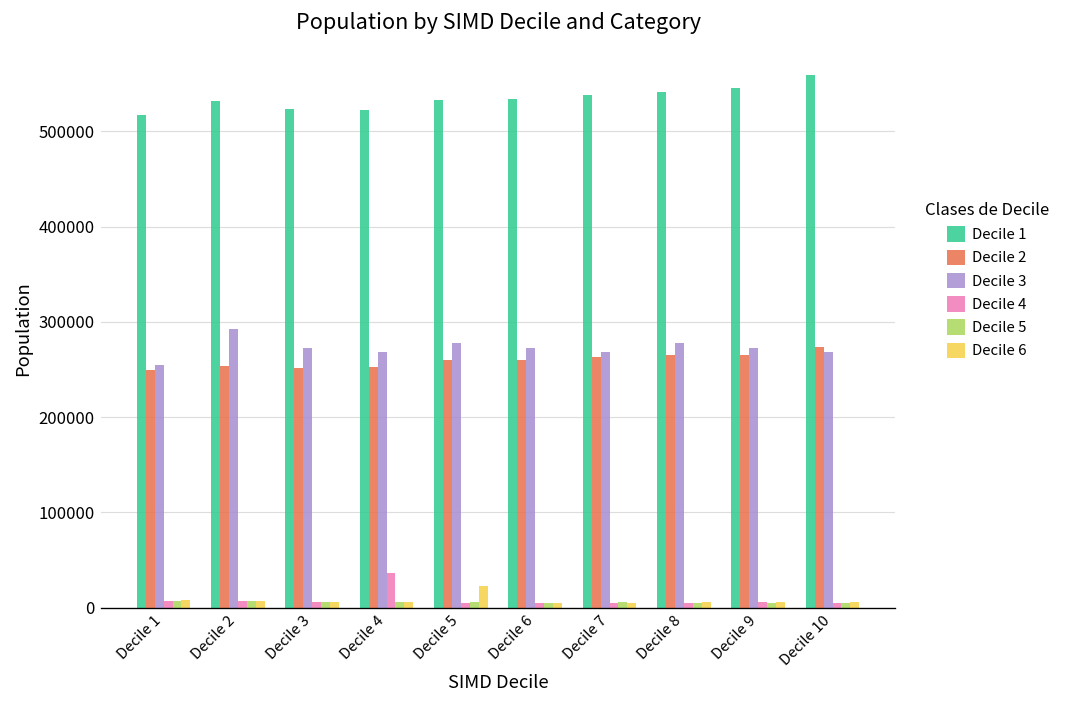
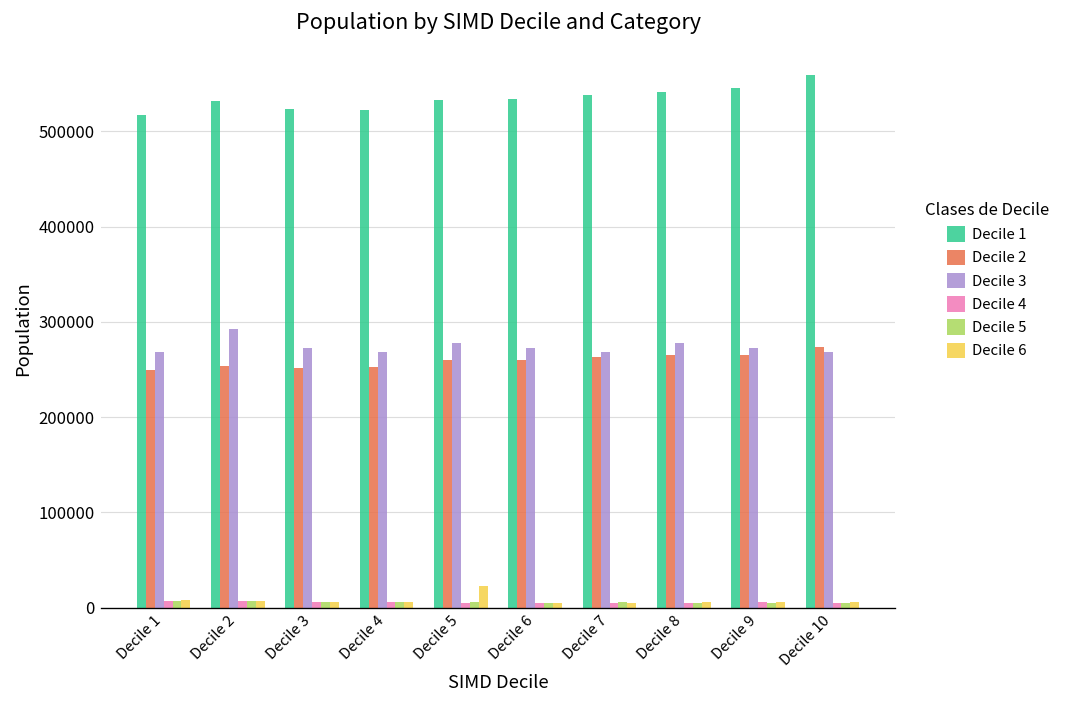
  {
    "Decile 1": {
      "Decile 1": 520000,
      "Decile 2": 530000,
      "Decile 3": 520000,
      "Decile 4": 520000,
      "Decile 5": 530000,
      "Decile 6": 530000,
      "Decile 7": 540000,
      "Decile 8": 540000,
      "Decile 9": 550000,
      "Decile 10": 560000
    },
    "Decile 2": {
      "Decile 1": 250000,
      "Decile 2": 250000,
      "Decile 3": 250000,
      "Decile 4": 250000,
      "Decile 5": 260000,
      "Decile 6": 260000,
      "Decile 7": 260000,
      "Decile 8": 270000,
      "Decile 9": 270000,
      "Decile 10": 270000
    },
    "Decile 3": {
-     "Decile 1": 250000,
+     "Decile 1": 270000,
      "Decile 2": 290000,
      "Decile 3": 270000,
      "Decile 4": 270000,
      "Decile 5": 280000,
      "Decile 6": 270000,
      "Decile 7": 270000,
      "Decile 8": 280000,
      "Decile 9": 270000,
      "Decile 10": 270000
    },
    "Decile 4": {
      "Decile 1": 10000,
      "Decile 2": 10000,
      "Decile 3": 10000,
-     "Decile 4": 40000,
+     "Decile 4": 10000,
      "Decile 5": 10000,
      "Decile 6": 10000,
      "Decile 7": 10000,
      "Decile 8": 0,
      "Decile 9": 10000,
      "Decile 10": 10000
    },
    "Decile 5": {
      "Decile 1": 10000,
      "Decile 2": 10000,
      "Decile 3": 10000,
      "Decile 4": 10000,
      "Decile 5": 10000,
      "Decile 6": 10000,
      "Decile 7": 10000,
      "Decile 8": 10000,
      "Decile 9": 10000,
      "Decile 10": 10000
    },
    "Decile 6": {
      "Decile 1": 10000,
      "Decile 2": 10000,
      "Decile 3": 10000,
      "Decile 4": 10000,
      "Decile 5": 20000,
      "Decile 6": 10000,
      "Decile 7": 10000,
      "Decile 8": 10000,
      "Decile 9": 10000,
      "Decile 10": 10000
    }
  }
